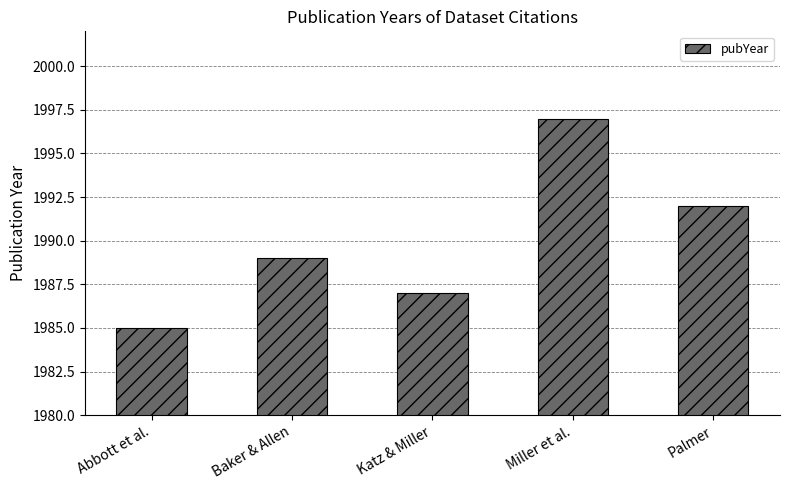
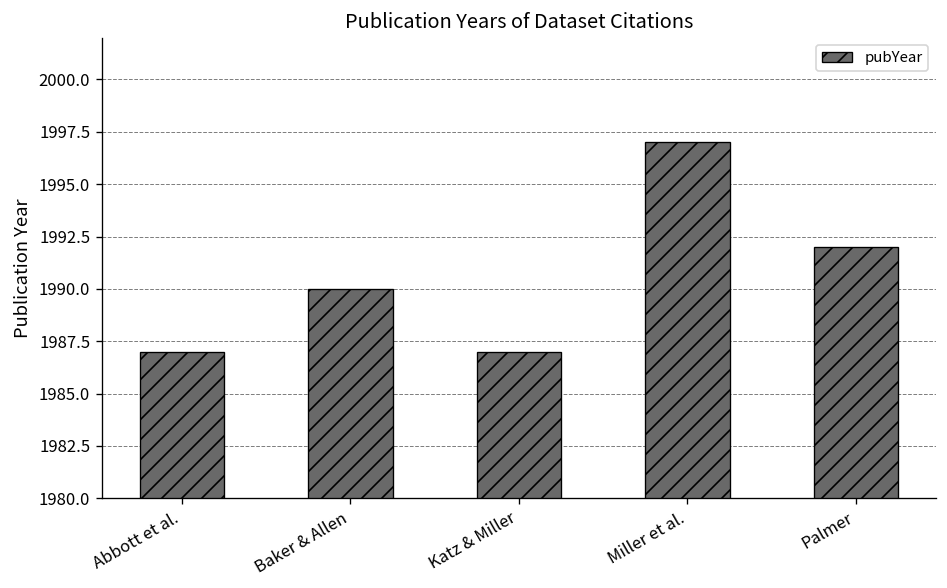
  {
-   "Abbott et al.": 1985,
-   "Baker & Allen": 1989,
+   "Abbott et al.": 1987,
+   "Baker & Allen": 1990,
    "Katz & Miller": 1987,
    "Miller et al.": 1997,
    "Palmer": 1992
  }
